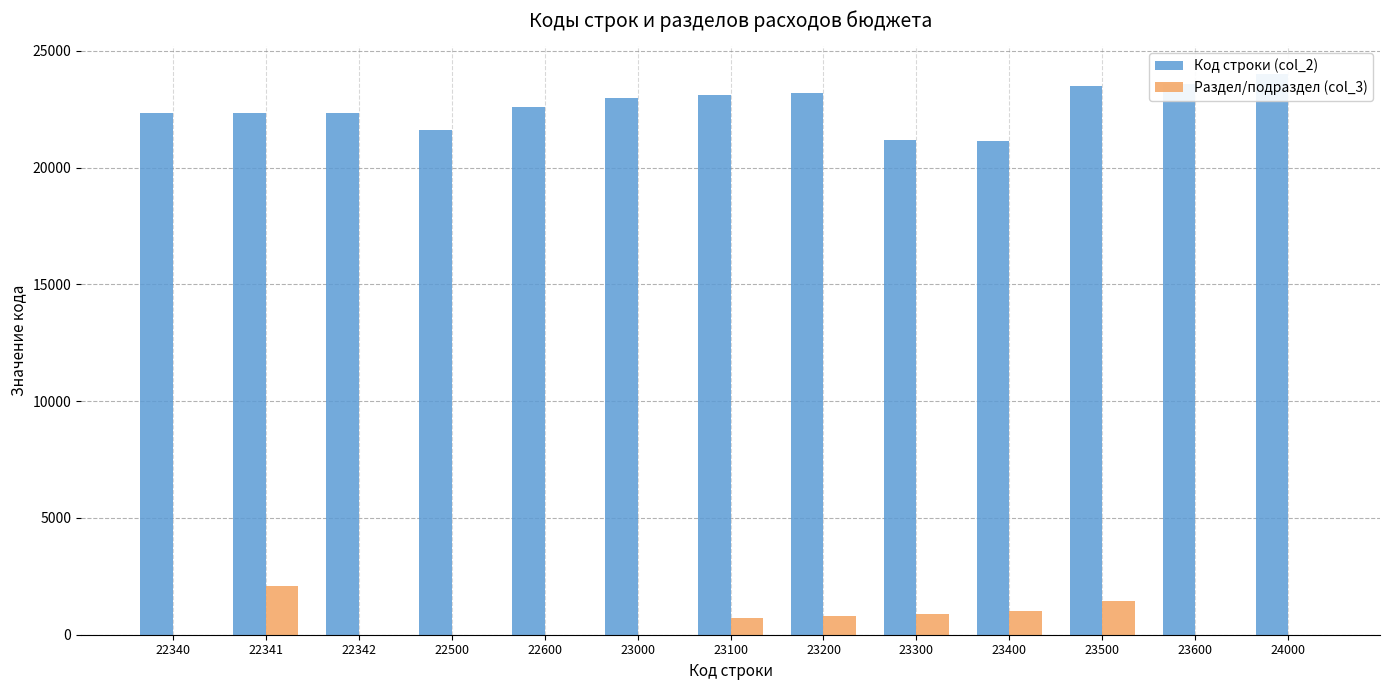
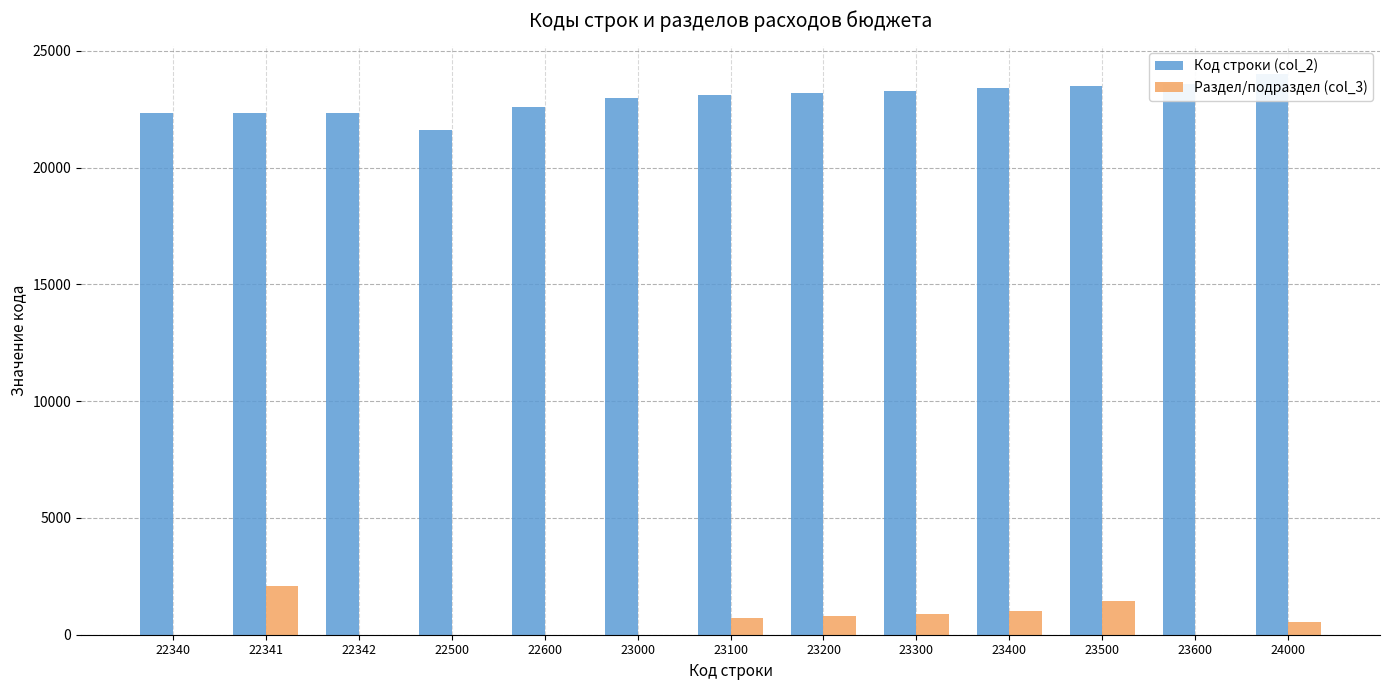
  {
    "Код строки (col_2)": {
      "22340": 22300,
      "22341": 22300,
      "22342": 22300,
      "22500": 21600,
      "22600": 22600,
      "23000": 23000,
      "23100": 23100,
      "23200": 23200,
-     "23300": 21200,
-     "23400": 21200,
+     "23300": 23300,
+     "23400": 23400,
      "23500": 23500
    },
    "Раздел/подраздел (col_3)": {
      "22340": 0,
      "22341": 2100,
      "22342": 0,
      "22500": 0,
      "22600": 0,
      "23000": 0,
      "23100": 700,
      "23200": 800,
      "23300": 900,
      "23400": 1000,
      "23500": 1500,
      "23600": 0,
-     "24000": 0
+     "24000": 500
    }
  }
